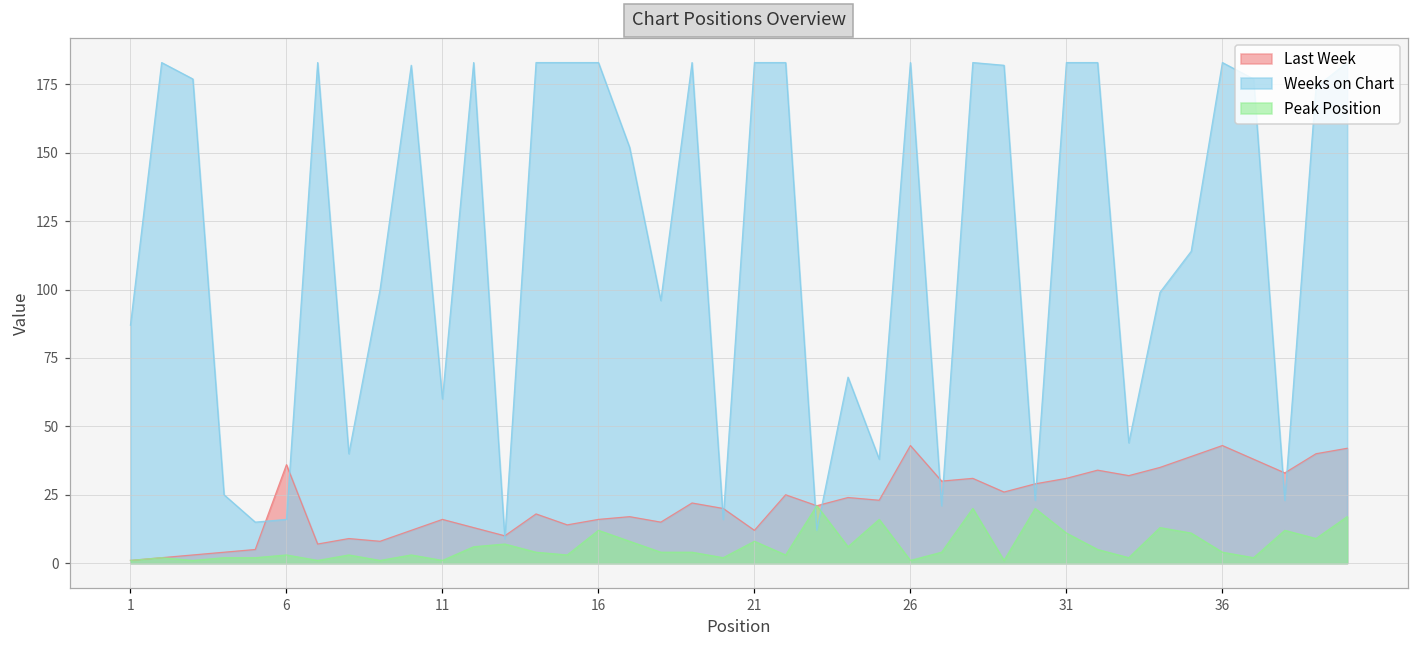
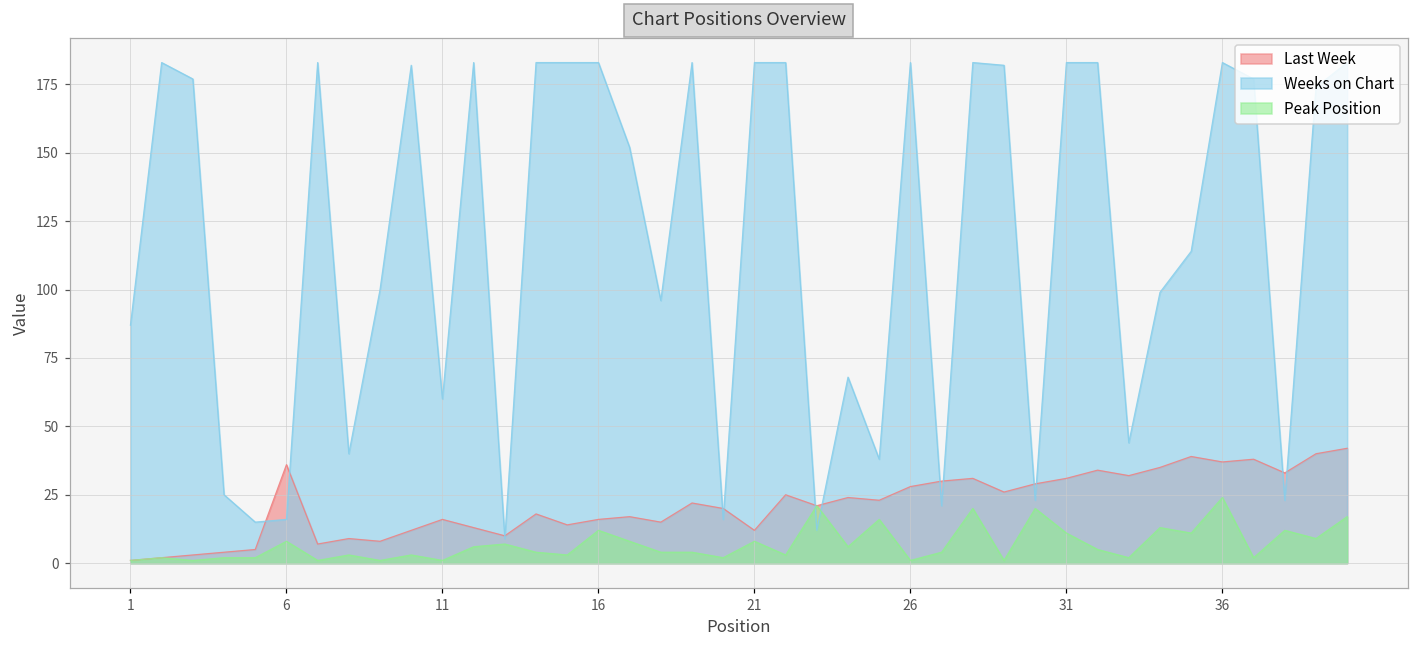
  {
    "Last Week": {
      "6": 36,
      "11": 16,
      "16": 16,
      "21": 12,
-     "26": 43,
+     "26": 28,
      "31": 31,
-     "36": 43
+     "36": 37
    },
    "Weeks on Chart": {
      "1": 87,
      "6": 16,
      "11": 60,
      "16": 183,
      "21": 183,
      "26": 183,
      "31": 183,
      "36": 183
    },
    "Peak Position": {
-     "6": 3,
+     "6": 8,
      "11": 1,
      "16": 12,
      "21": 8,
      "26": 1,
      "31": 11,
-     "36": 4
+     "36": 24
    }
  }
